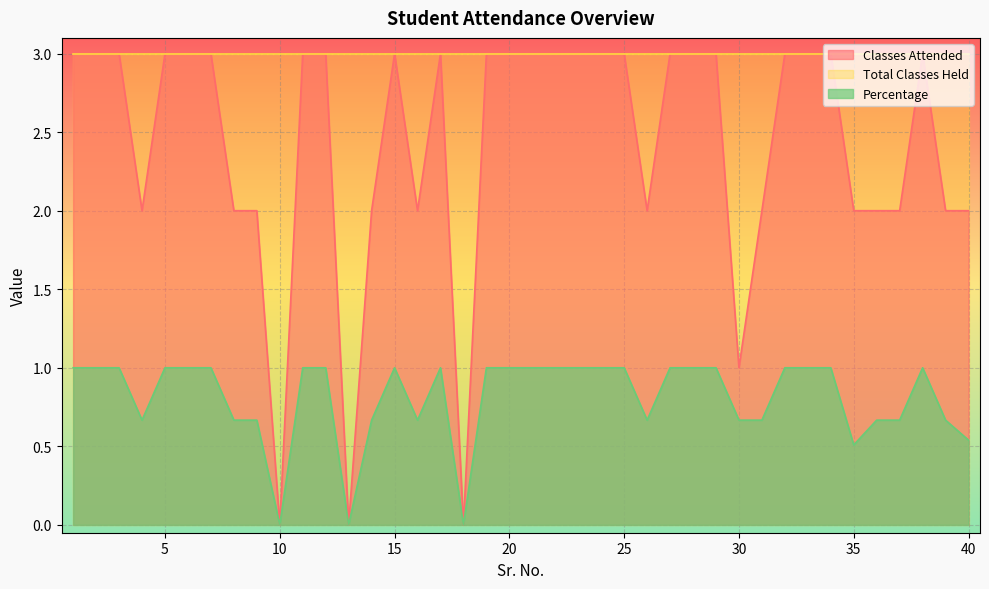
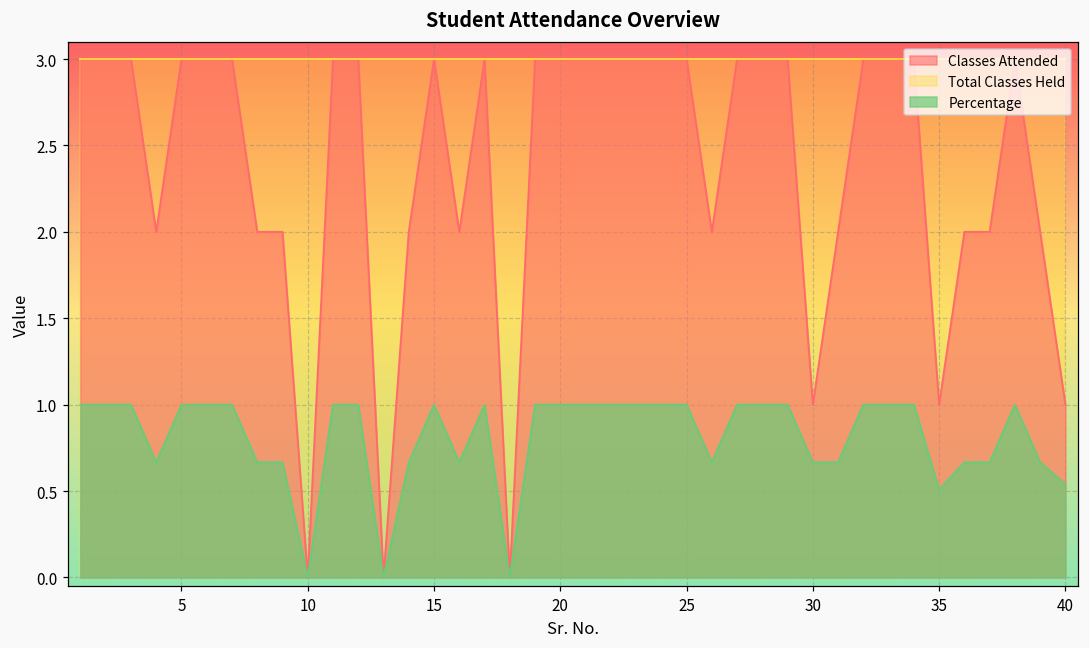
  {
    "Classes Attended": {
      "30": 1,
-     "35": 2,
-     "40": 2
+     "35": 1,
+     "40": 1
    },
    "Total Classes Held": {
      "10": 3,
      "30": 3
    },
    "Percentage": {
      "5": 1,
      "15": 1,
      "20": 1,
      "25": 1,
      "30": 0.67,
      "35": 0.51,
      "40": 0.54
    }
  }
